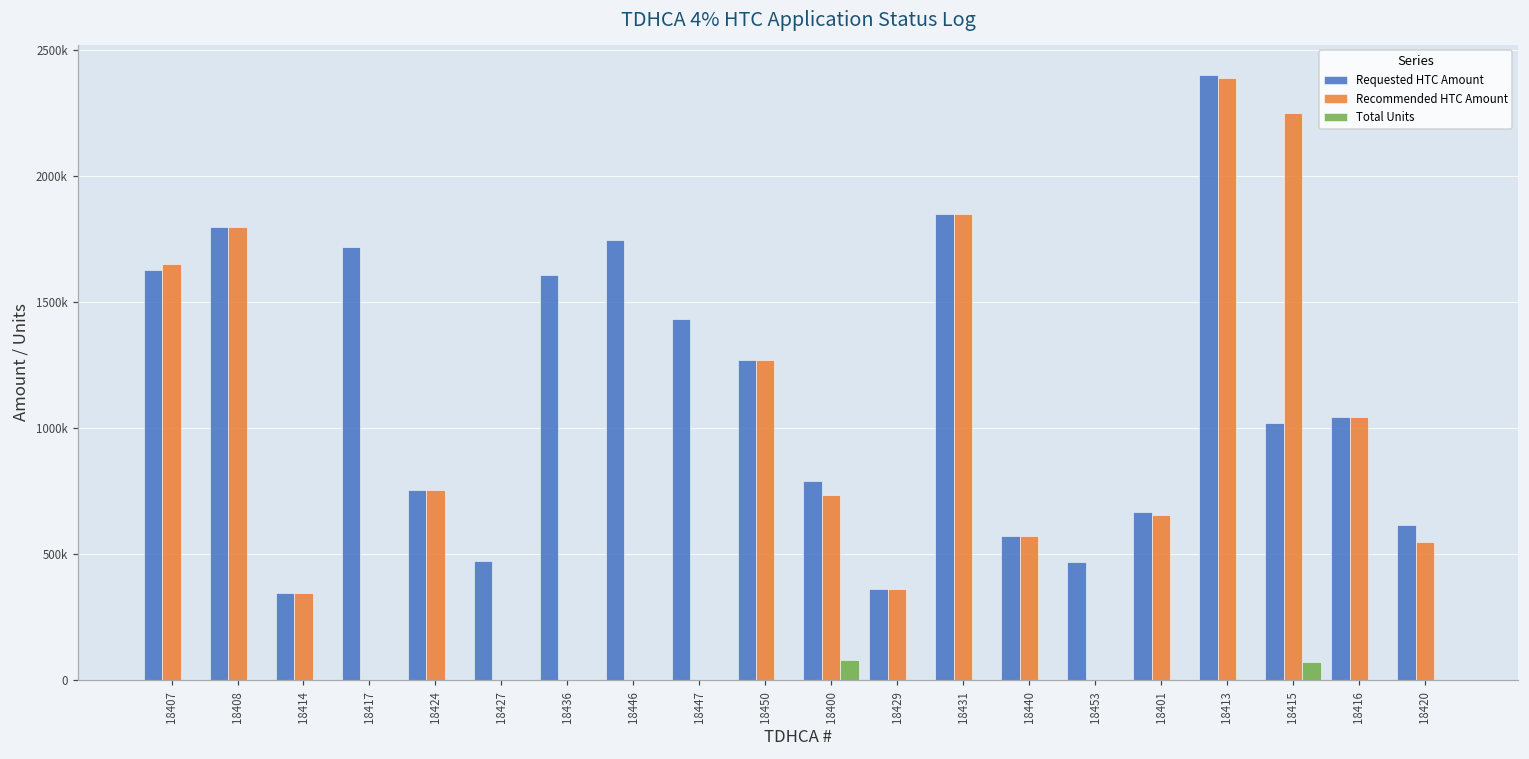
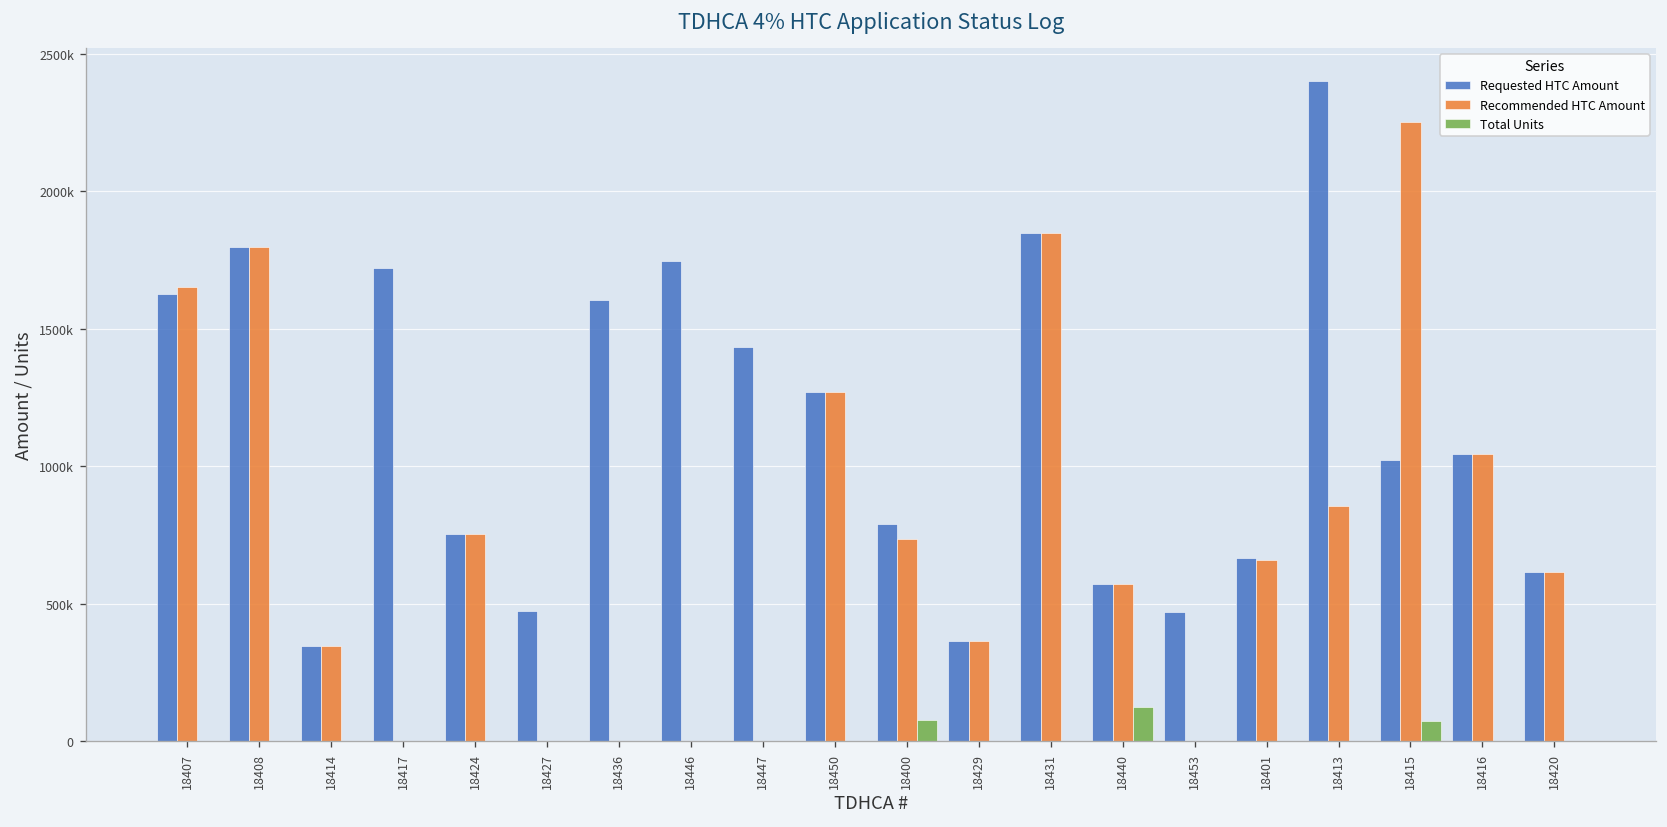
  {
    "Requested HTC Amount": {
      "18407": 1630000,
      "18408": 1800000,
      "18414": 350000,
      "18417": 1720000,
      "18424": 750000,
      "18427": 470000,
      "18436": 1610000,
      "18446": 1750000,
      "18447": 1430000,
      "18450": 1270000,
      "18400": 790000,
      "18429": 360000,
      "18431": 1850000,
      "18440": 570000,
      "18453": 470000,
      "18401": 670000,
      "18413": 2400000,
      "18415": 1020000,
      "18416": 1040000,
      "18420": 620000
    },
    "Recommended HTC Amount": {
      "18407": 1650000,
      "18408": 1800000,
      "18414": 350000,
      "18417": 0,
      "18424": 750000,
      "18427": 0,
      "18436": 0,
      "18446": 0,
      "18447": 0,
      "18450": 1270000,
      "18400": 740000,
      "18429": 360000,
      "18431": 1850000,
      "18440": 570000,
      "18453": 0,
      "18401": 660000,
-     "18413": 2390000,
+     "18413": 860000,
      "18415": 2250000,
      "18416": 1040000,
-     "18420": 550000
+     "18420": 620000
    },
    "Total Units": {
      "18400": 80000,
-     "18440": 0,
+     "18440": 120000,
      "18415": 70000
    }
  }
